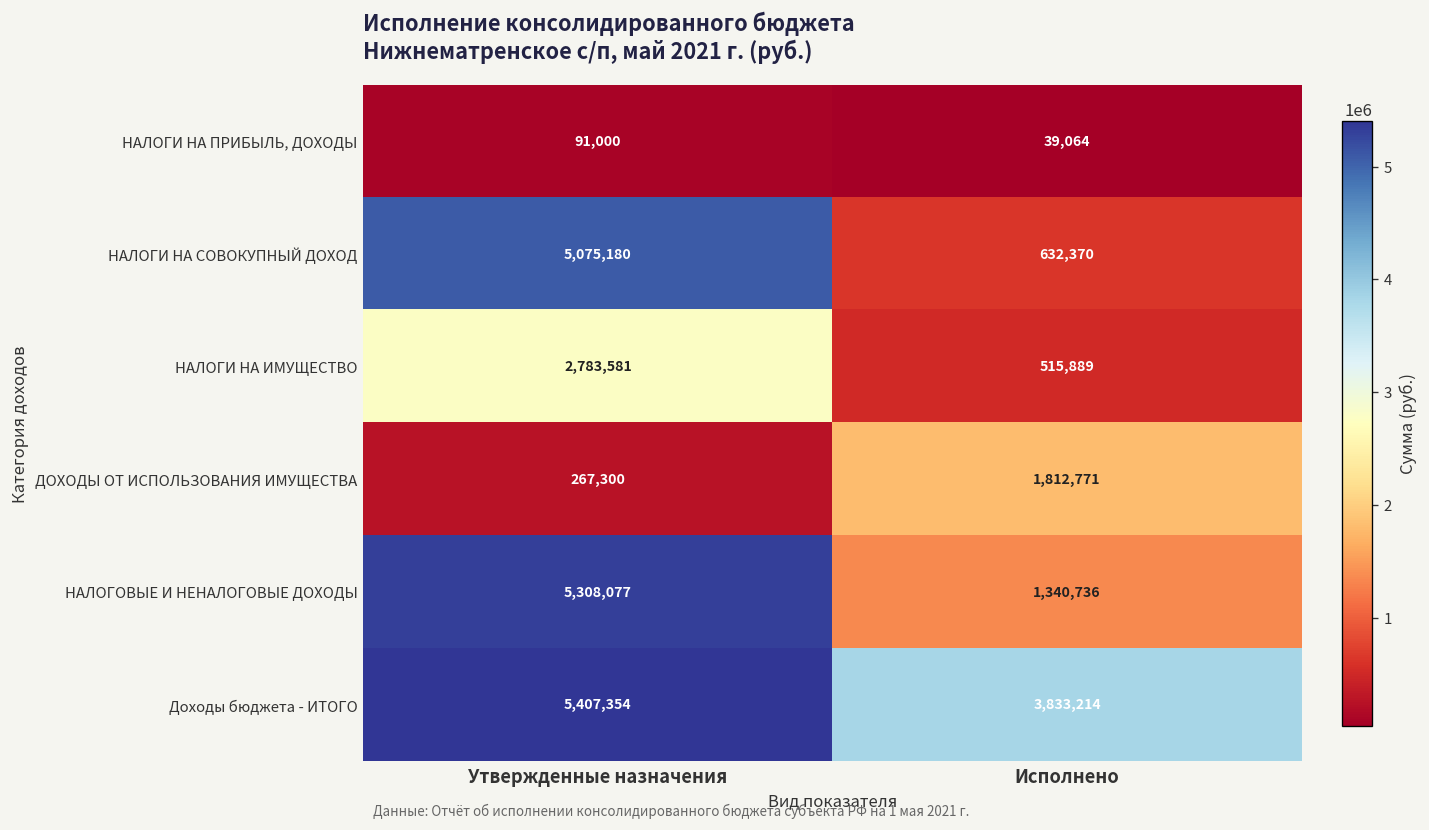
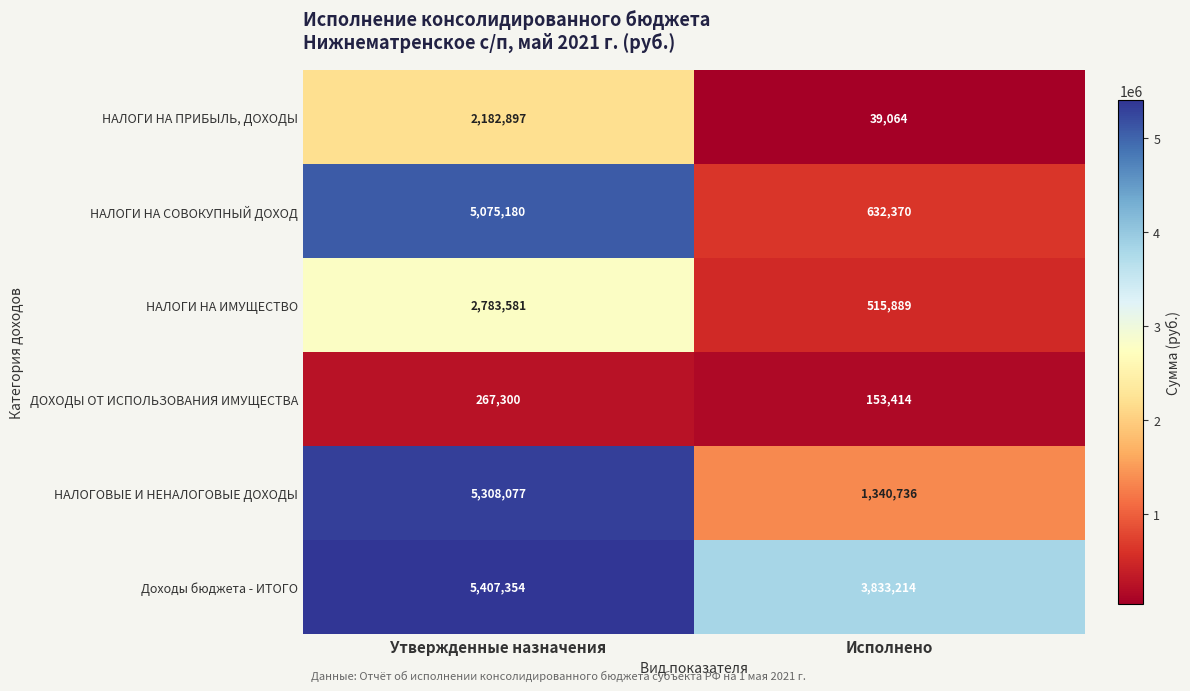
  {
    "НАЛОГИ НА ПРИБЫЛЬ, ДОХОДЫ": {
-     "Утвержденные назначения": "91,000",
+     "Утвержденные назначения": "2,182,897",
      "Исполнено": "39,064"
    },
    "НАЛОГИ НА СОВОКУПНЫЙ ДОХОД": {
      "Утвержденные назначения": "5,075,180",
      "Исполнено": "632,370"
    },
    "НАЛОГИ НА ИМУЩЕСТВО": {
      "Утвержденные назначения": "2,783,581",
      "Исполнено": "515,889"
    },
    "ДОХОДЫ ОТ ИСПОЛЬЗОВАНИЯ ИМУЩЕСТВА": {
      "Утвержденные назначения": "267,300",
-     "Исполнено": "1,812,771"
+     "Исполнено": "153,414"
    },
    "НАЛОГОВЫЕ И НЕНАЛОГОВЫЕ ДОХОДЫ": {
      "Утвержденные назначения": "5,308,077",
      "Исполнено": "1,340,736"
    },
    "Доходы бюджета - ИТОГО": {
      "Утвержденные назначения": "5,407,354",
      "Исполнено": "3,833,214"
    }
  }
